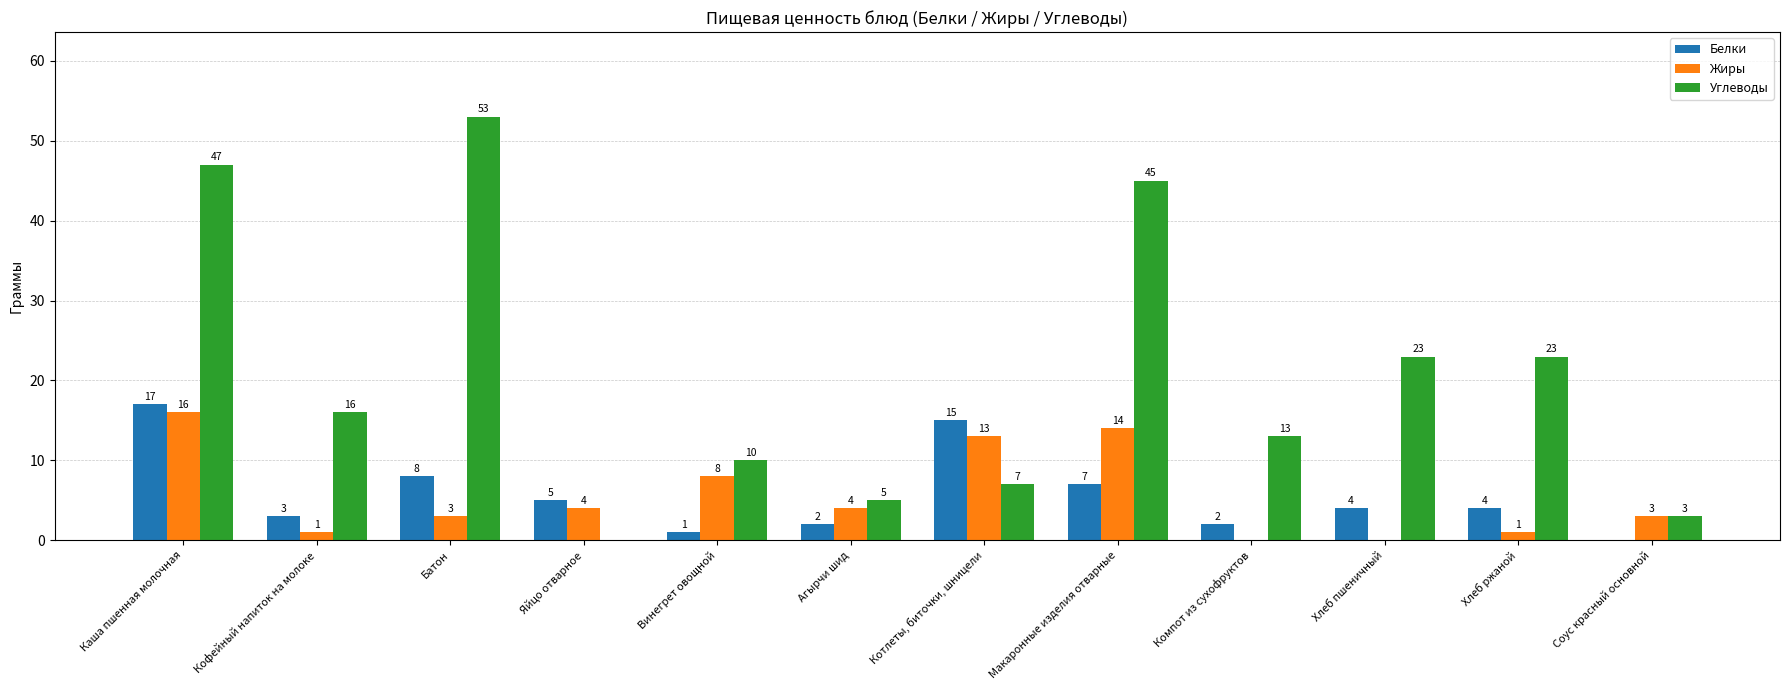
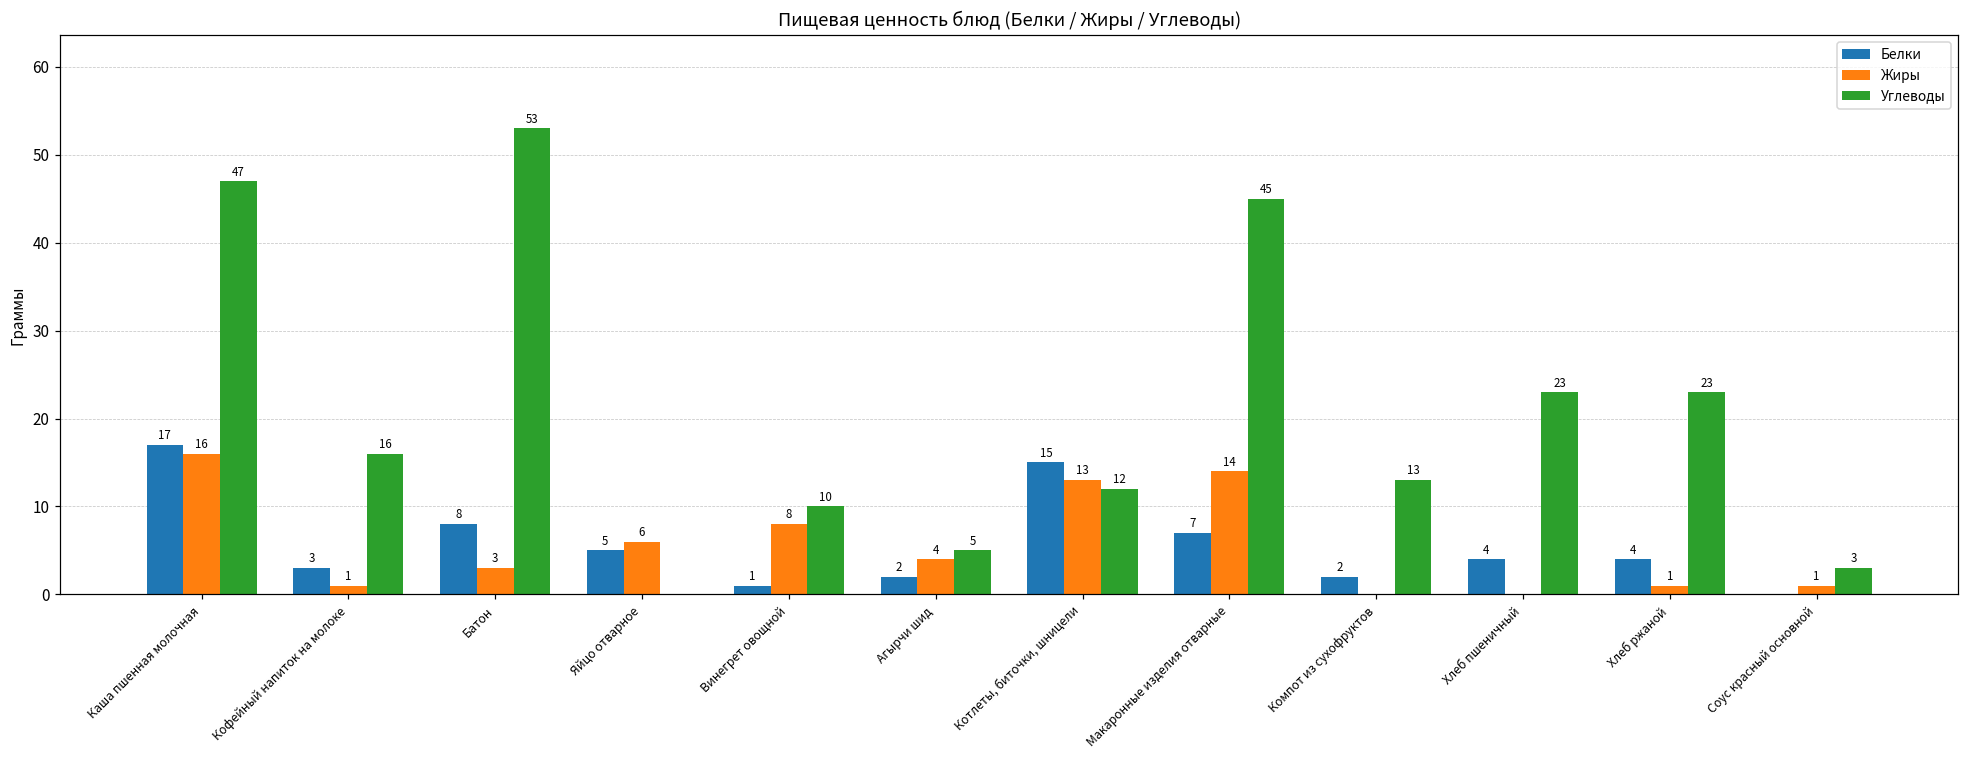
  {
    "Белки": {
      "Каша пшенная молочная": 17,
      "Кофейный напиток на молоке": 3,
      "Батон": 8,
      "Яйцо отварное": 5,
      "Винегрет овощной": 1,
      "Агырчи шид": 2,
      "Котлеты, биточки, шницели": 15,
      "Макаронные изделия отварные": 7,
      "Компот из сухофруктов": 2,
      "Хлеб пшеничный": 4,
      "Хлеб ржаной": 4
    },
    "Жиры": {
      "Каша пшенная молочная": 16,
      "Кофейный напиток на молоке": 1,
      "Батон": 3,
-     "Яйцо отварное": 4,
+     "Яйцо отварное": 6,
      "Винегрет овощной": 8,
      "Агырчи шид": 4,
      "Котлеты, биточки, шницели": 13,
      "Макаронные изделия отварные": 14,
      "Хлеб ржаной": 1,
-     "Соус красный основной": 3
+     "Соус красный основной": 1
    },
    "Углеводы": {
      "Каша пшенная молочная": 47,
      "Кофейный напиток на молоке": 16,
      "Батон": 53,
      "Винегрет овощной": 10,
      "Агырчи шид": 5,
-     "Котлеты, биточки, шницели": 7,
+     "Котлеты, биточки, шницели": 12,
      "Макаронные изделия отварные": 45,
      "Компот из сухофруктов": 13,
      "Хлеб пшеничный": 23,
      "Хлеб ржаной": 23,
      "Соус красный основной": 3
    }
  }
